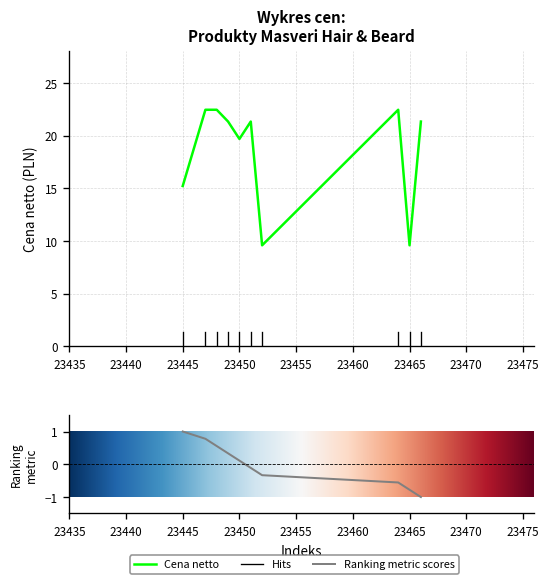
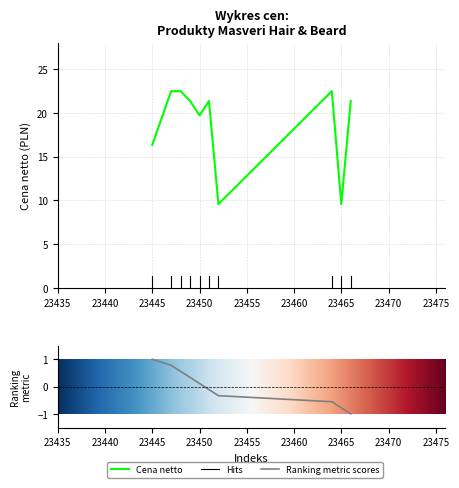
  {
    "Wykres cen: Produkty Masveri Hair & Beard": {
-     "23445": 15,
+     "23445": 16,
      "23450": 20,
      "23465": 10
    }
  }
